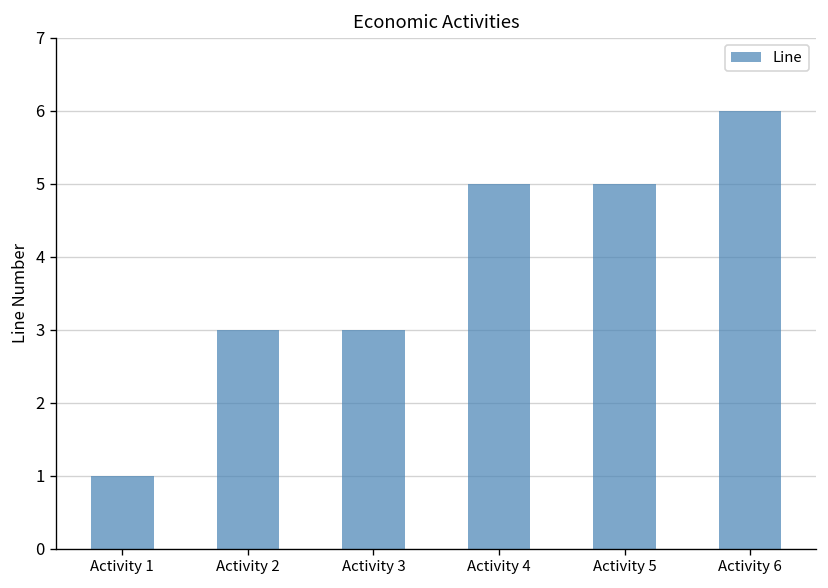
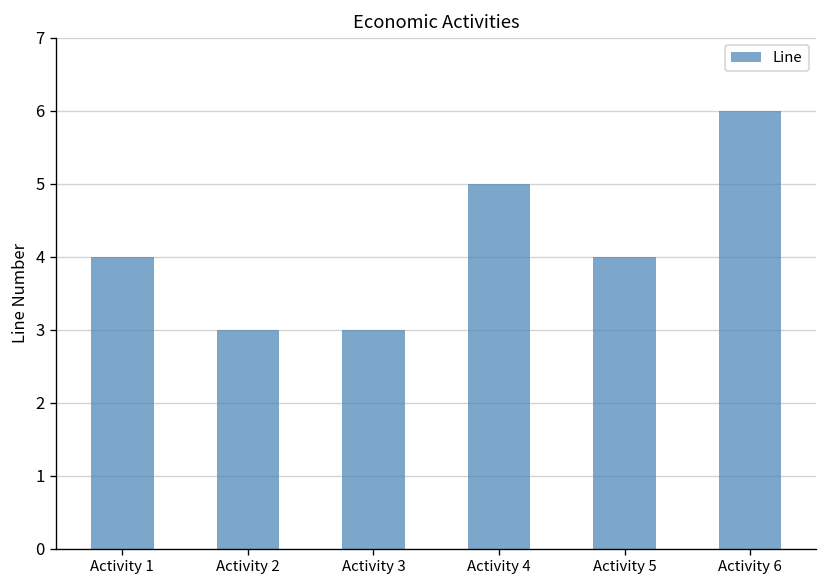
  {
-   "Activity 1": 1,
+   "Activity 1": 4,
    "Activity 2": 3,
    "Activity 3": 3,
    "Activity 4": 5,
-   "Activity 5": 5,
+   "Activity 5": 4,
    "Activity 6": 6
  }
